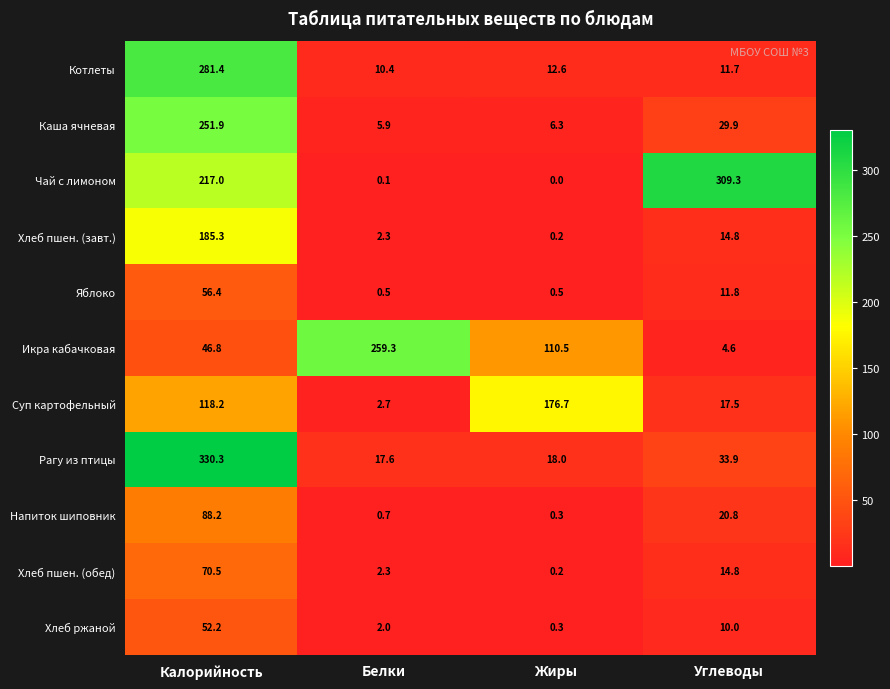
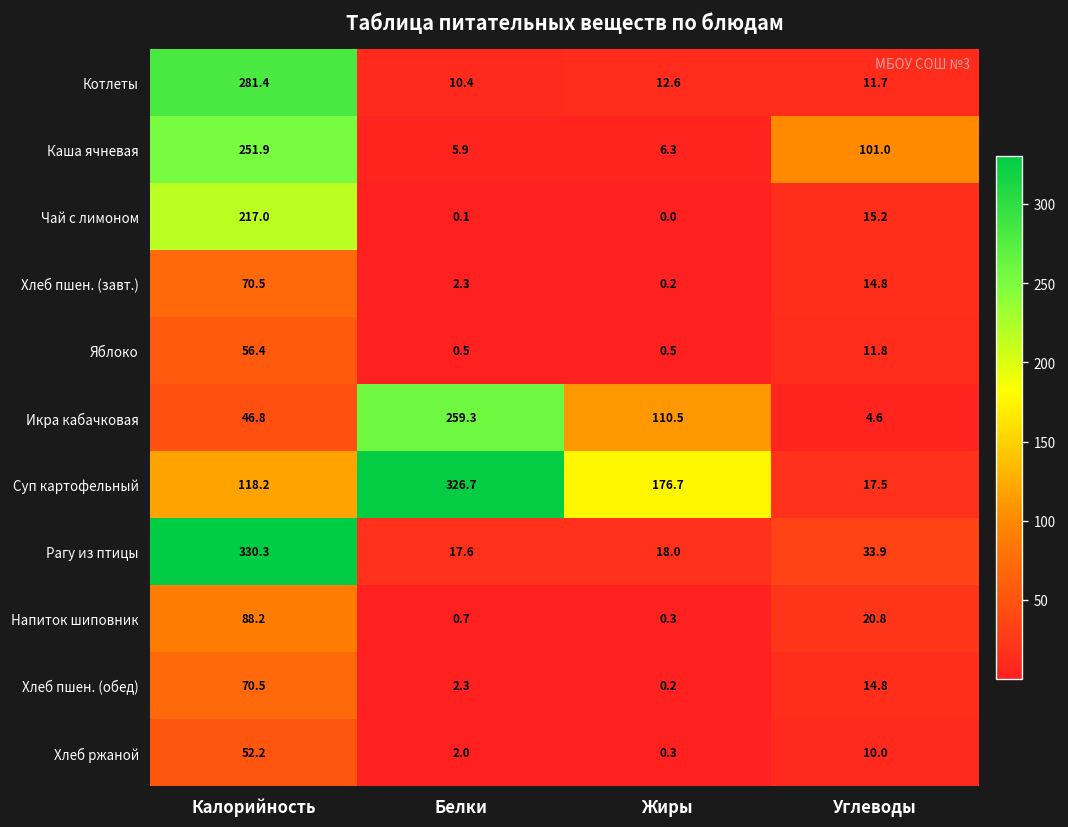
  {
    "Котлеты": {
      "Калорийность": 281.4,
      "Белки": 10.4,
      "Жиры": 12.6
    },
    "Каша ячневая": {
      "Калорийность": 251.9,
      "Белки": 5.9,
      "Жиры": 6.3,
-     "Углеводы": 29.9
+     "Углеводы": 101.0
    },
    "Чай с лимоном": {
      "Калорийность": 217.0,
      "Белки": 0.1,
      "Жиры": 0.0,
-     "Углеводы": 309.3
+     "Углеводы": 15.2
    },
    "Хлеб пшен. (завт.)": {
-     "Калорийность": 185.3,
+     "Калорийность": 70.5,
      "Белки": 2.3,
      "Жиры": 0.2,
      "Углеводы": 14.8
    },
    "Яблоко": {
      "Калорийность": 56.4,
      "Белки": 0.5,
      "Жиры": 0.5,
      "Углеводы": 11.8
    },
    "Икра кабачковая": {
      "Калорийность": 46.8,
      "Белки": 259.3,
      "Жиры": 110.5,
      "Углеводы": 4.6
    },
    "Суп картофельный": {
      "Калорийность": 118.2,
-     "Белки": 2.7,
+     "Белки": 326.7,
      "Жиры": 176.7,
      "Углеводы": 17.5
    },
    "Рагу из птицы": {
      "Калорийность": 330.3,
      "Белки": 17.6,
      "Жиры": 18.0,
      "Углеводы": 33.9
    },
    "Напиток шиповник": {
      "Калорийность": 88.2,
      "Белки": 0.7,
      "Жиры": 0.3,
      "Углеводы": 20.8
    },
    "Хлеб пшен. (обед)": {
      "Калорийность": 70.5,
      "Белки": 2.3,
      "Жиры": 0.2,
      "Углеводы": 14.8
    },
    "Хлеб ржаной": {
      "Калорийность": 52.2,
      "Белки": 2.0,
      "Жиры": 0.3,
      "Углеводы": 10.0
    }
  }
